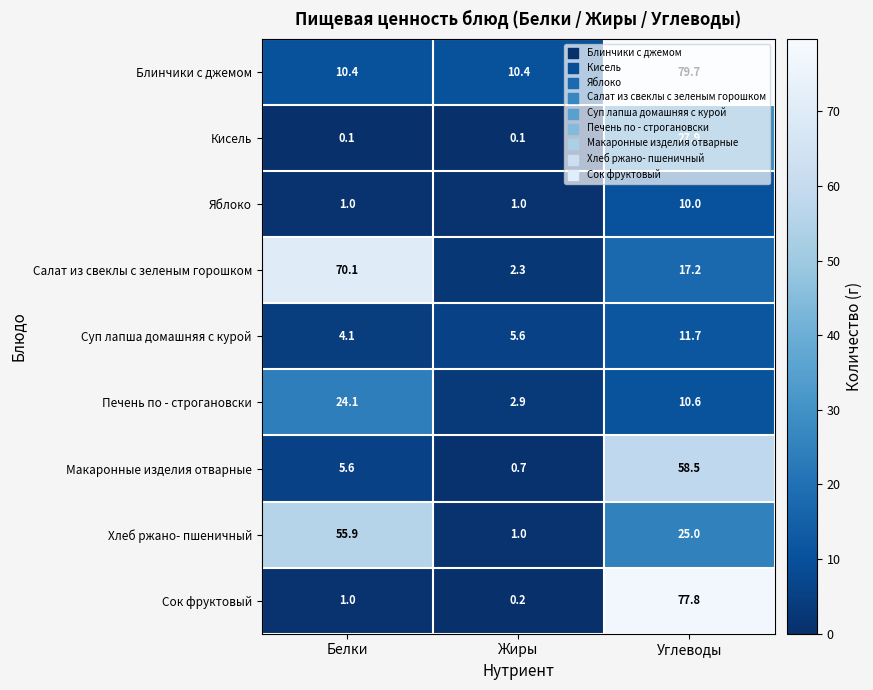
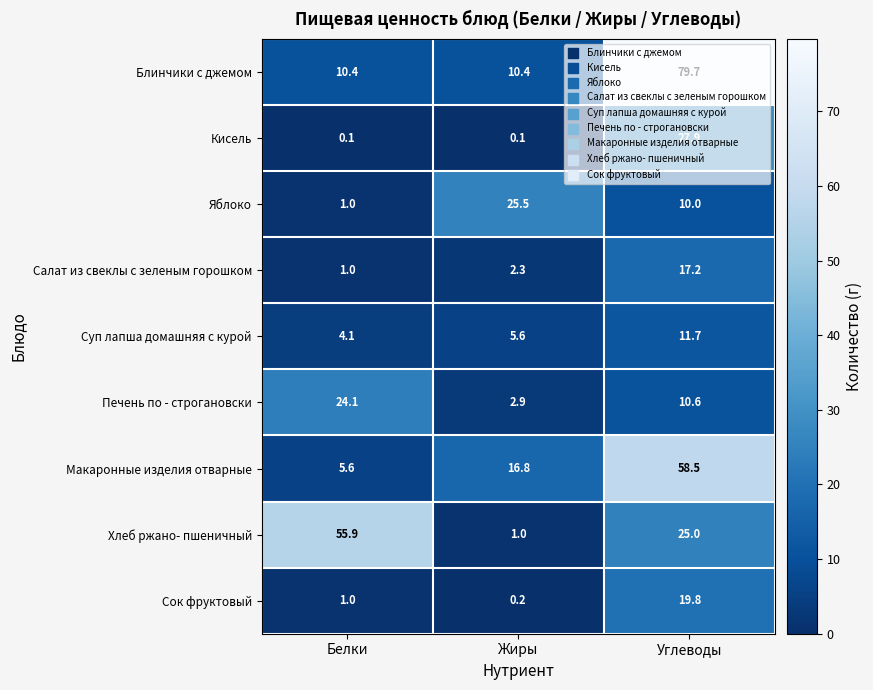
  {
    "Блинчики с джемом": {
      "Белки": 10.4,
      "Жиры": 10.4
    },
    "Кисель": {
      "Белки": 0.1,
      "Жиры": 0.1
    },
    "Яблоко": {
      "Белки": 1.0,
-     "Жиры": 1.0,
+     "Жиры": 25.5,
      "Углеводы": 10.0
    },
    "Салат из свеклы с зеленым горошком": {
-     "Белки": 70.1,
+     "Белки": 1.0,
      "Жиры": 2.3,
      "Углеводы": 17.2
    },
    "Суп лапша домашняя с курой": {
      "Белки": 4.1,
      "Жиры": 5.6,
      "Углеводы": 11.7
    },
    "Печень по - строгановски": {
      "Белки": 24.1,
      "Жиры": 2.9,
      "Углеводы": 10.6
    },
    "Макаронные изделия отварные": {
      "Белки": 5.6,
-     "Жиры": 0.7,
+     "Жиры": 16.8,
      "Углеводы": 58.5
    },
    "Хлеб ржано- пшеничный": {
      "Белки": 55.9,
      "Жиры": 1.0,
      "Углеводы": 25.0
    },
    "Сок фруктовый": {
      "Белки": 1.0,
      "Жиры": 0.2,
-     "Углеводы": 77.8
+     "Углеводы": 19.8
    }
  }
